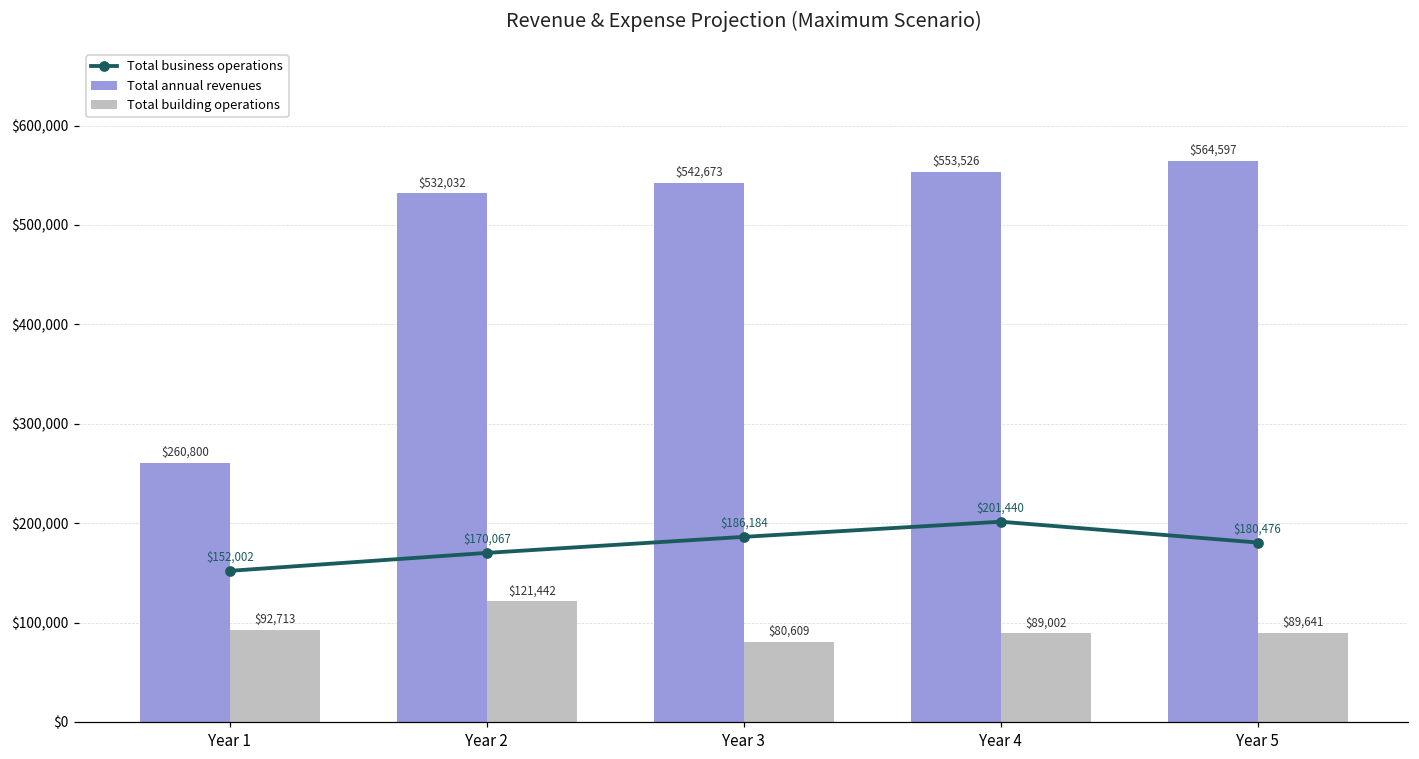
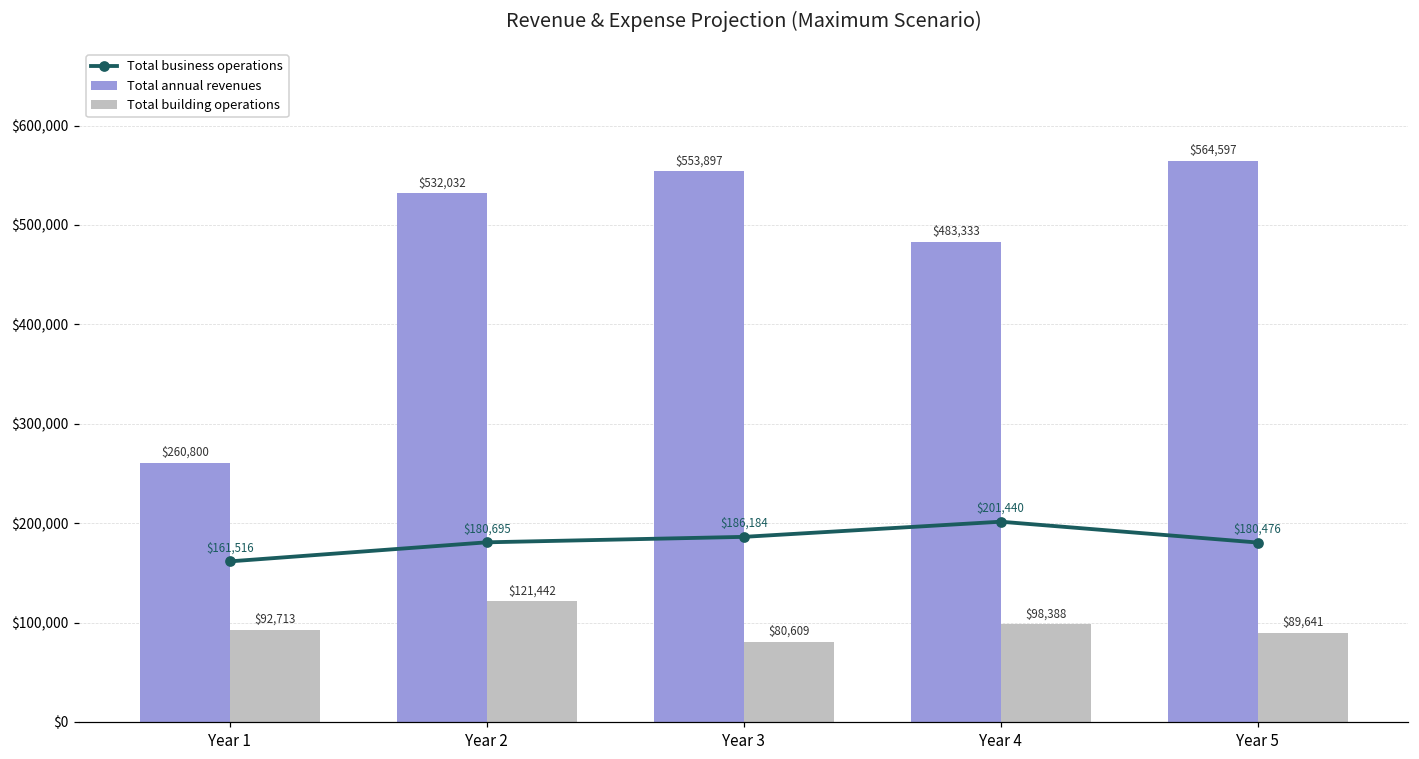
  {
    "Total annual revenues": {
      "Year 1": "$260,800",
      "Year 2": "$532,032",
-     "Year 3": "$542,673",
-     "Year 4": "$553,526",
+     "Year 3": "$553,897",
+     "Year 4": "$483,333",
      "Year 5": "$564,597"
    },
    "Total business operations": {
-     "Year 1": "$152,002",
-     "Year 2": "$170,067",
+     "Year 1": "$161,516",
+     "Year 2": "$180,695",
      "Year 3": "$186,184",
      "Year 4": "$201,440",
      "Year 5": "$180,476"
    },
    "Total building operations": {
      "Year 1": "$92,713",
      "Year 2": "$121,442",
      "Year 3": "$80,609",
-     "Year 4": "$89,002",
+     "Year 4": "$98,388",
      "Year 5": "$89,641"
    }
  }
